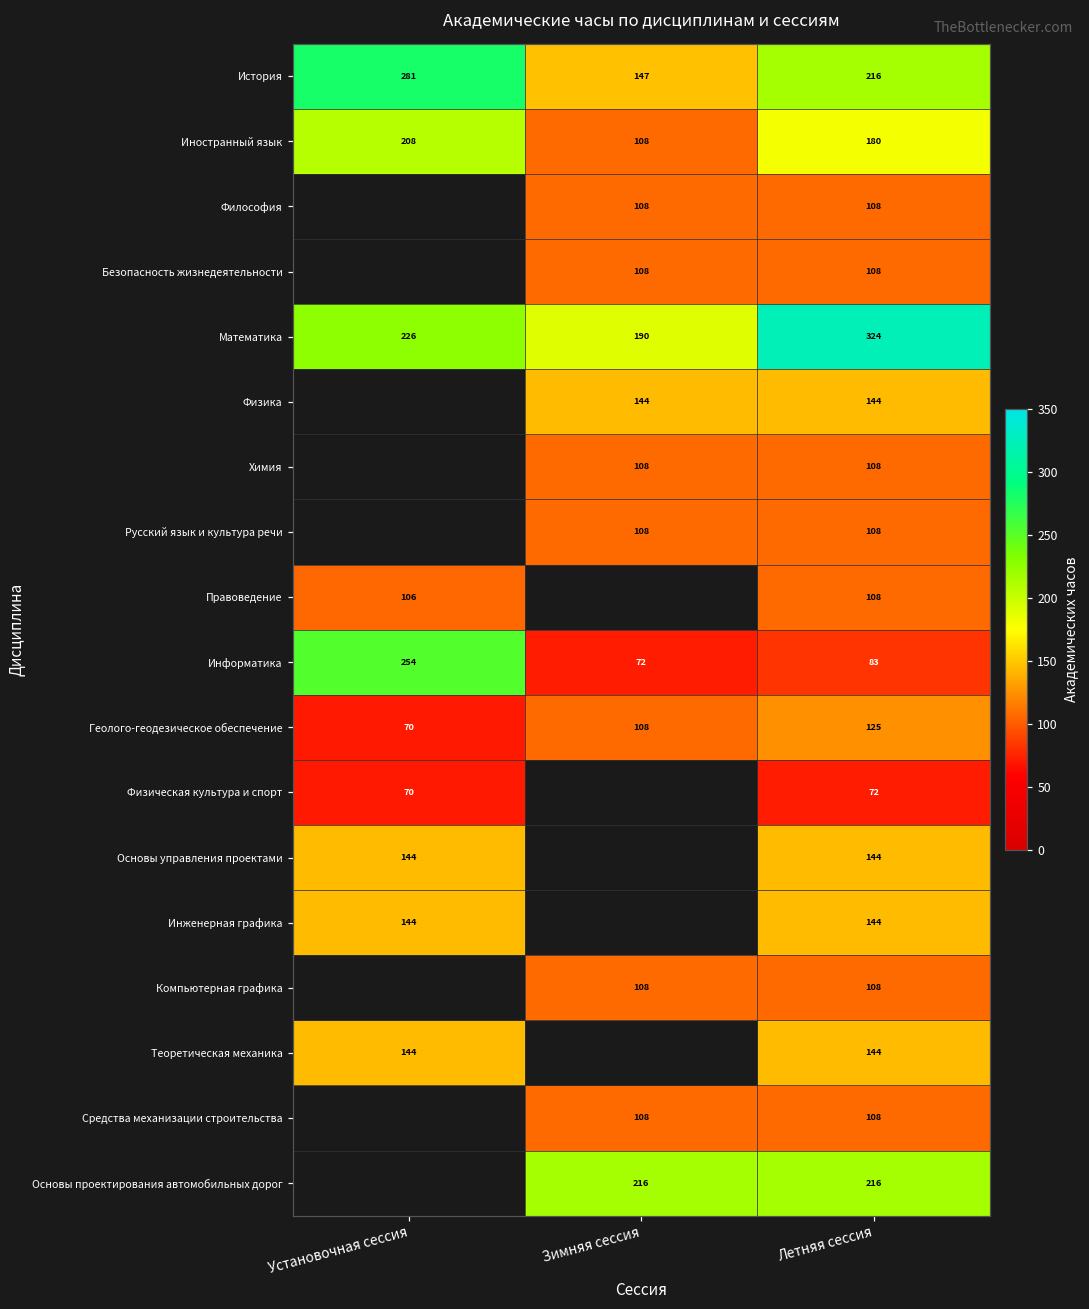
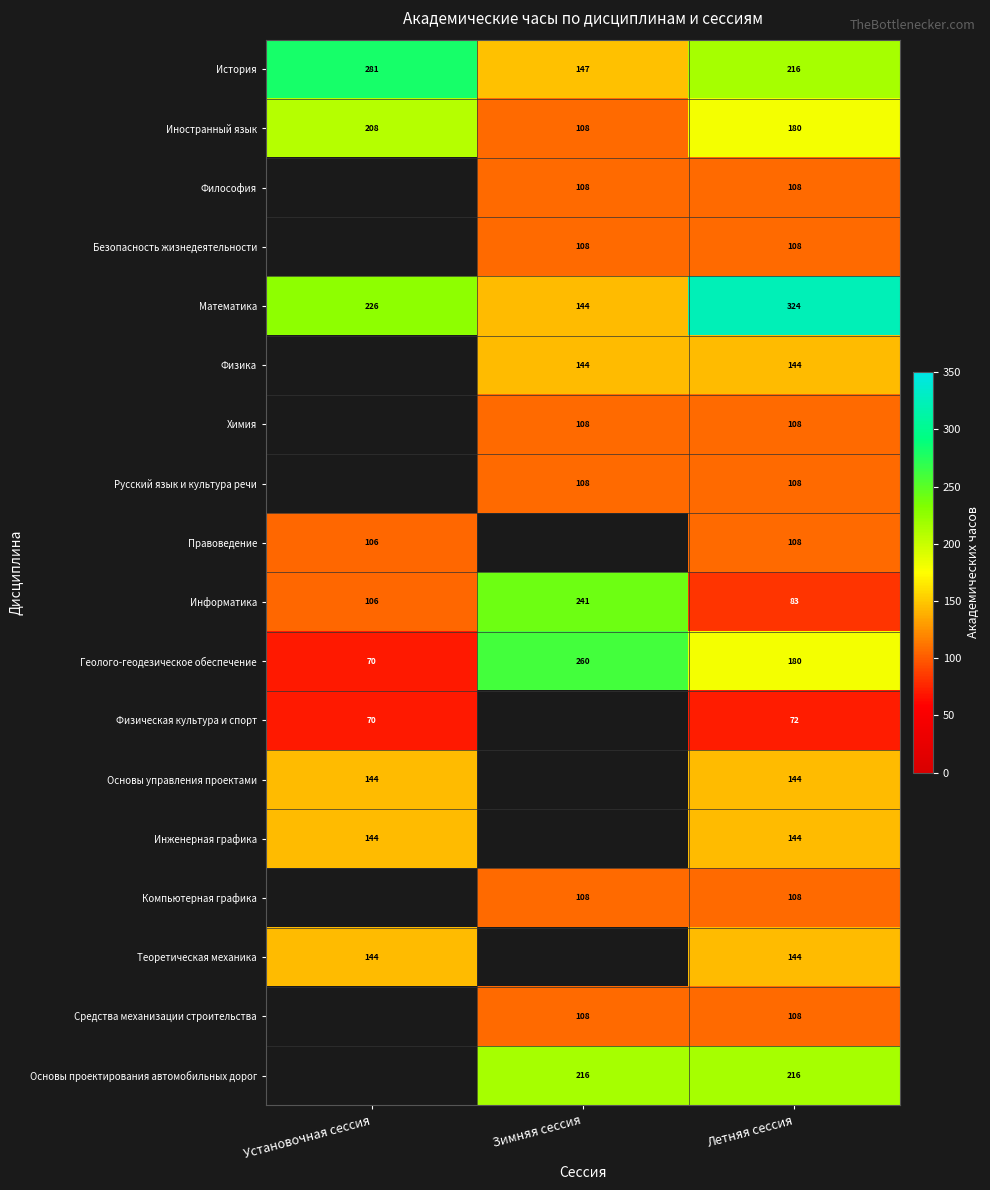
  {
    "История": {
      "Установочная сессия": 281,
      "Зимняя сессия": 147,
      "Летняя сессия": 216
    },
    "Иностранный язык": {
      "Установочная сессия": 208,
      "Зимняя сессия": 108,
      "Летняя сессия": 180
    },
    "Философия": {
      "Зимняя сессия": 108,
      "Летняя сессия": 108
    },
    "Безопасность жизнедеятельности": {
      "Зимняя сессия": 108,
      "Летняя сессия": 108
    },
    "Математика": {
      "Установочная сессия": 226,
-     "Зимняя сессия": 190,
+     "Зимняя сессия": 144,
      "Летняя сессия": 324
    },
    "Физика": {
      "Зимняя сессия": 144,
      "Летняя сессия": 144
    },
    "Химия": {
      "Зимняя сессия": 108,
      "Летняя сессия": 108
    },
    "Русский язык и культура речи": {
      "Зимняя сессия": 108,
      "Летняя сессия": 108
    },
    "Правоведение": {
      "Установочная сессия": 106,
      "Летняя сессия": 108
    },
    "Информатика": {
-     "Установочная сессия": 254,
-     "Зимняя сессия": 72,
+     "Установочная сессия": 106,
+     "Зимняя сессия": 241,
      "Летняя сессия": 83
    },
    "Геолого-геодезическое обеспечение": {
      "Установочная сессия": 70,
-     "Зимняя сессия": 108,
-     "Летняя сессия": 125
+     "Зимняя сессия": 260,
+     "Летняя сессия": 180
    },
    "Физическая культура и спорт": {
      "Установочная сессия": 70,
      "Летняя сессия": 72
    },
    "Основы управления проектами": {
      "Установочная сессия": 144,
      "Летняя сессия": 144
    },
    "Инженерная графика": {
      "Установочная сессия": 144,
      "Летняя сессия": 144
    },
    "Компьютерная графика": {
      "Зимняя сессия": 108,
      "Летняя сессия": 108
    },
    "Теоретическая механика": {
      "Установочная сессия": 144,
      "Летняя сессия": 144
    },
    "Средства механизации строительства": {
      "Зимняя сессия": 108,
      "Летняя сессия": 108
    },
    "Основы проектирования автомобильных дорог": {
      "Зимняя сессия": 216,
      "Летняя сессия": 216
    }
  }
